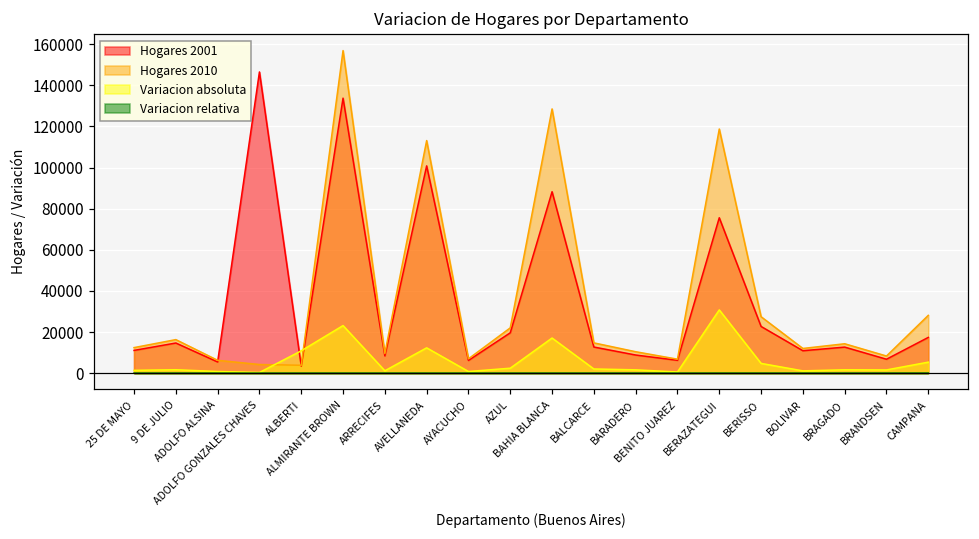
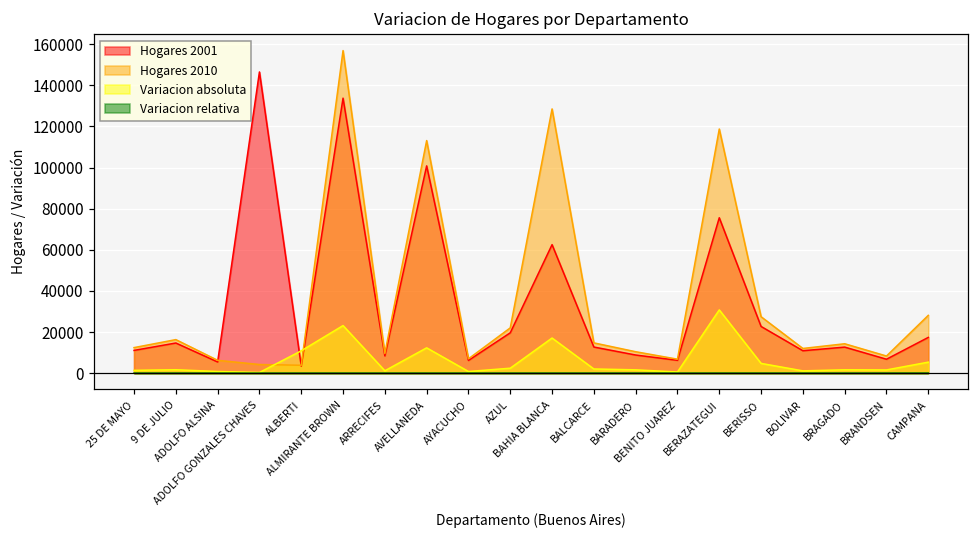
  {
    "Hogares 2001": {
      "9 DE JULIO": 15000,
      "ADOLFO GONZALES CHAVES": 147000,
      "ALMIRANTE BROWN": 134000,
      "AVELLANEDA": 101000,
      "AZUL": 20000,
-     "BAHIA BLANCA": 88000,
+     "BAHIA BLANCA": 63000,
      "BALCARCE": 13000,
      "BARADERO": 9000,
      "BERAZATEGUI": 76000,
      "BERISSO": 23000,
      "BRAGADO": 13000,
      "BRANDSEN": 7000,
      "CAMPANA": 17000
    },
    "Hogares 2010": {
      "9 DE JULIO": 16000,
      "ADOLFO GONZALES CHAVES": 4000,
      "ALMIRANTE BROWN": 157000,
      "AVELLANEDA": 113000,
      "AZUL": 22000,
      "BAHIA BLANCA": 129000,
      "BALCARCE": 15000,
      "BARADERO": 10000,
      "BERAZATEGUI": 119000,
      "BERISSO": 27000,
      "BRAGADO": 14000,
      "BRANDSEN": 8000,
      "CAMPANA": 28000
    },
    "Variacion absoluta": {
      "9 DE JULIO": 2000,
      "ALBERTI": 11000,
      "ALMIRANTE BROWN": 23000,
      "AVELLANEDA": 12000,
      "AZUL": 2000,
      "BAHIA BLANCA": 17000,
      "BALCARCE": 2000,
      "BARADERO": 2000,
      "BERAZATEGUI": 31000,
      "BERISSO": 5000,
      "BRAGADO": 2000,
      "BRANDSEN": 2000,
      "CAMPANA": 5000
    },
    "Variacion relativa": {
      "9 DE JULIO": 0,
      "ALBERTI": 0,
      "ALMIRANTE BROWN": 0,
      "AVELLANEDA": 0,
      "AZUL": 0,
      "BAHIA BLANCA": 0,
      "BALCARCE": 0,
      "BARADERO": 0,
      "BERAZATEGUI": 0,
      "BERISSO": 0,
      "BRAGADO": 0,
      "BRANDSEN": 0,
      "CAMPANA": 0
    }
  }
